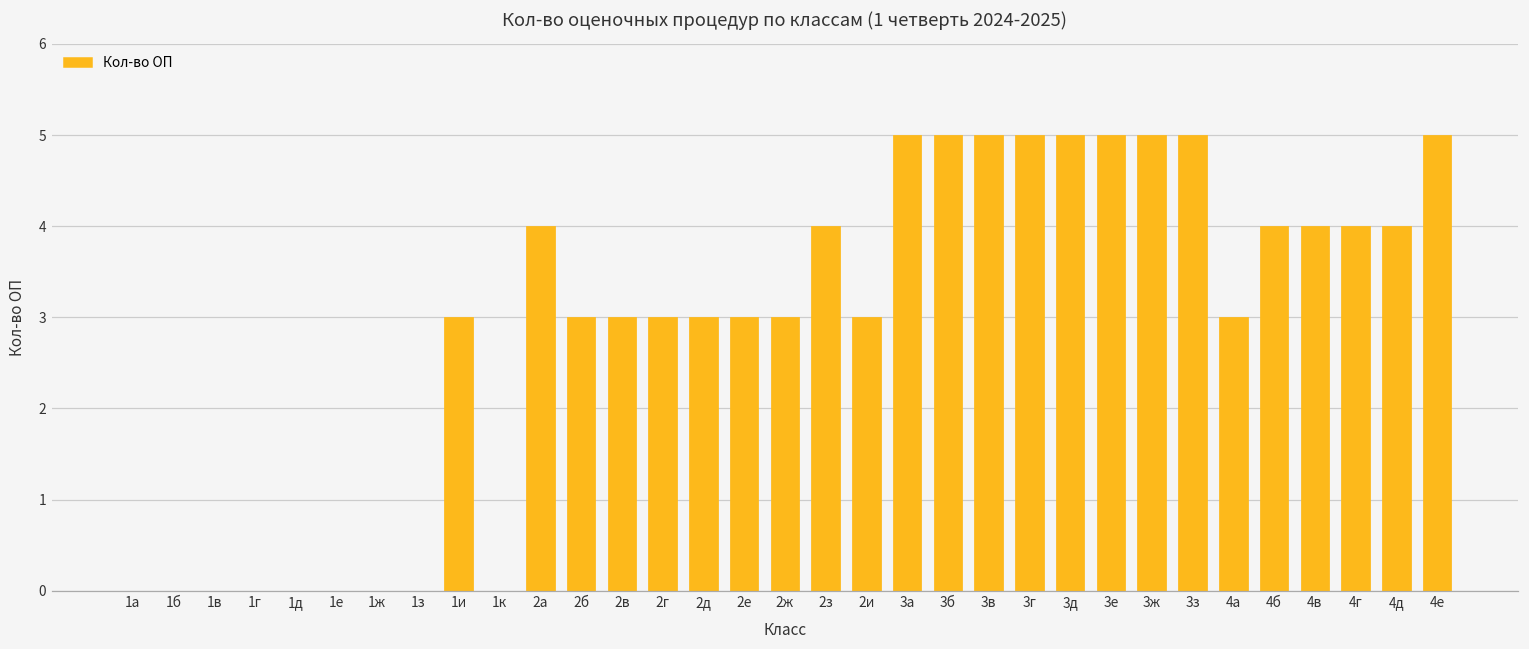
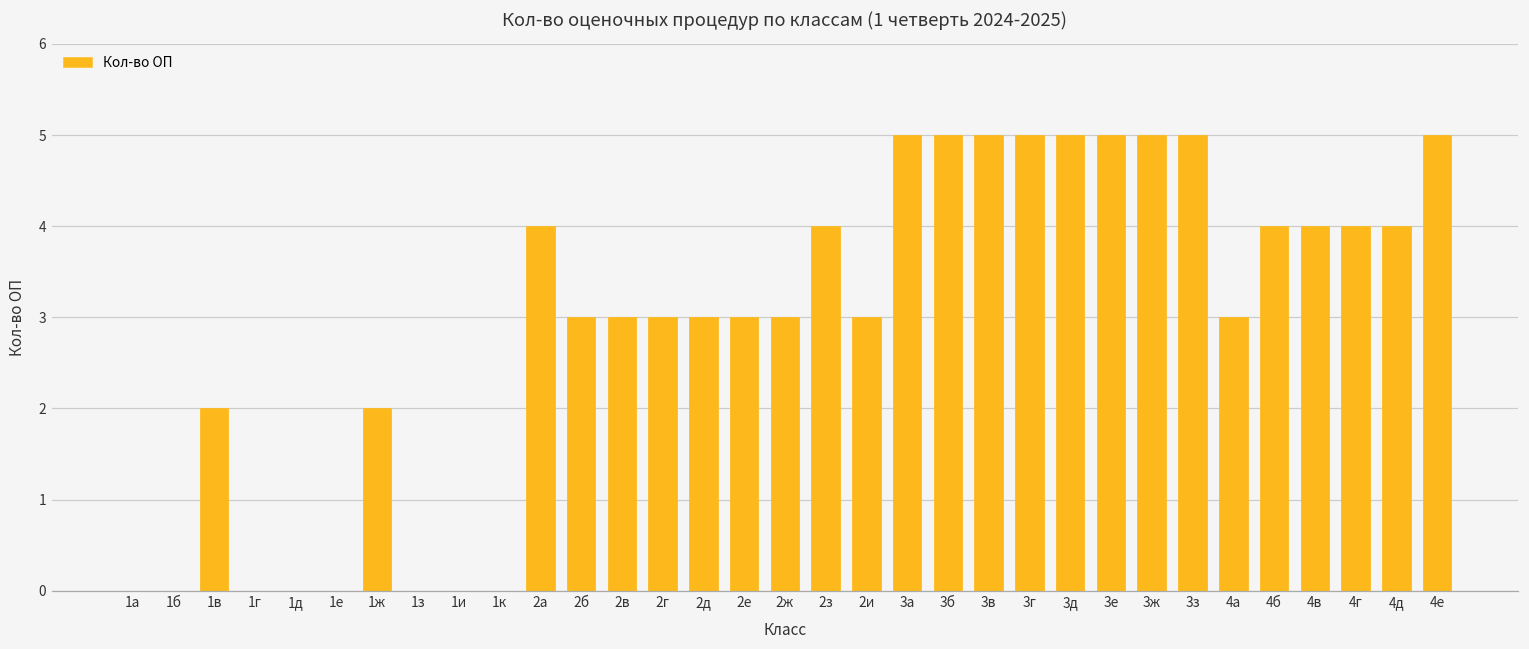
  {
    "1а": 0,
    "1б": 0,
-   "1в": 0,
+   "1в": 2,
    "1г": 0,
    "1д": 0,
    "1е": 0,
-   "1ж": 0,
+   "1ж": 2,
    "1з": 0,
-   "1и": 3,
+   "1и": 0,
    "1к": 0,
    "2а": 4,
    "2б": 3,
    "2в": 3,
    "2г": 3,
    "2д": 3,
    "2е": 3,
    "2ж": 3,
    "2з": 4,
    "2и": 3,
    "3а": 5,
    "3б": 5,
    "3в": 5,
    "3г": 5,
    "3д": 5,
    "3е": 5,
    "3ж": 5,
    "3з": 5,
    "4а": 3,
    "4б": 4,
    "4в": 4,
    "4г": 4,
    "4д": 4,
    "4е": 5
  }
